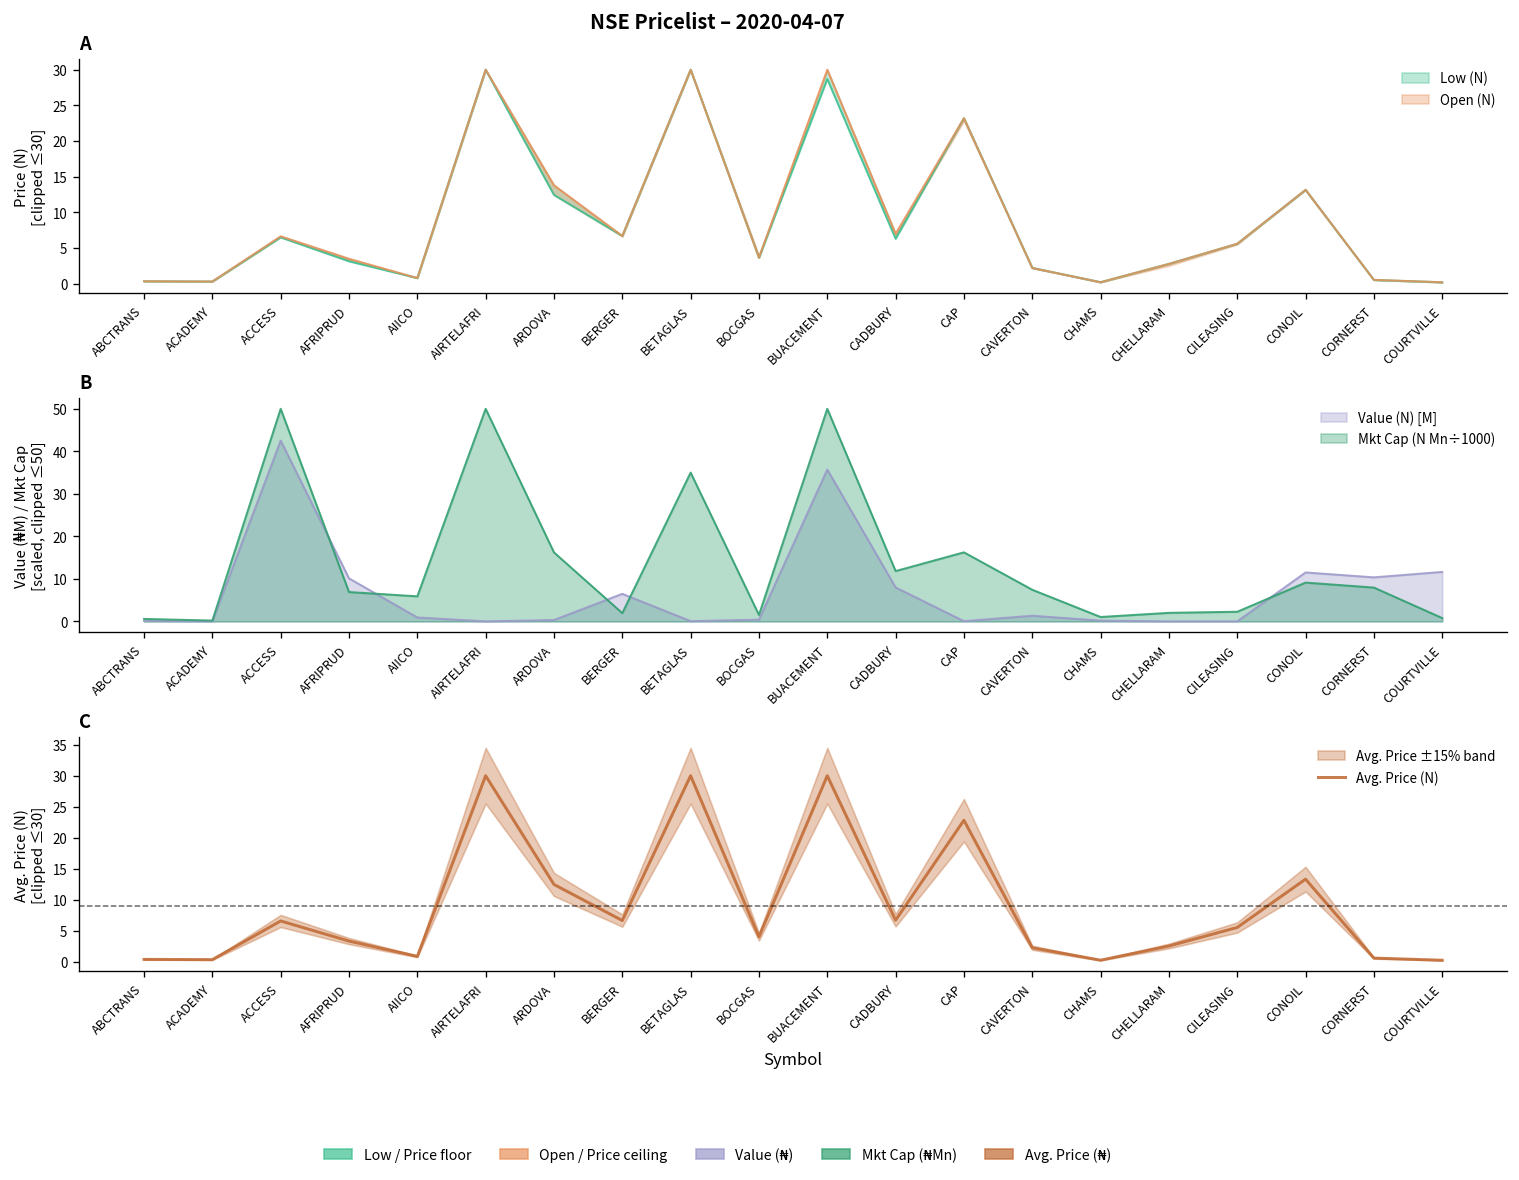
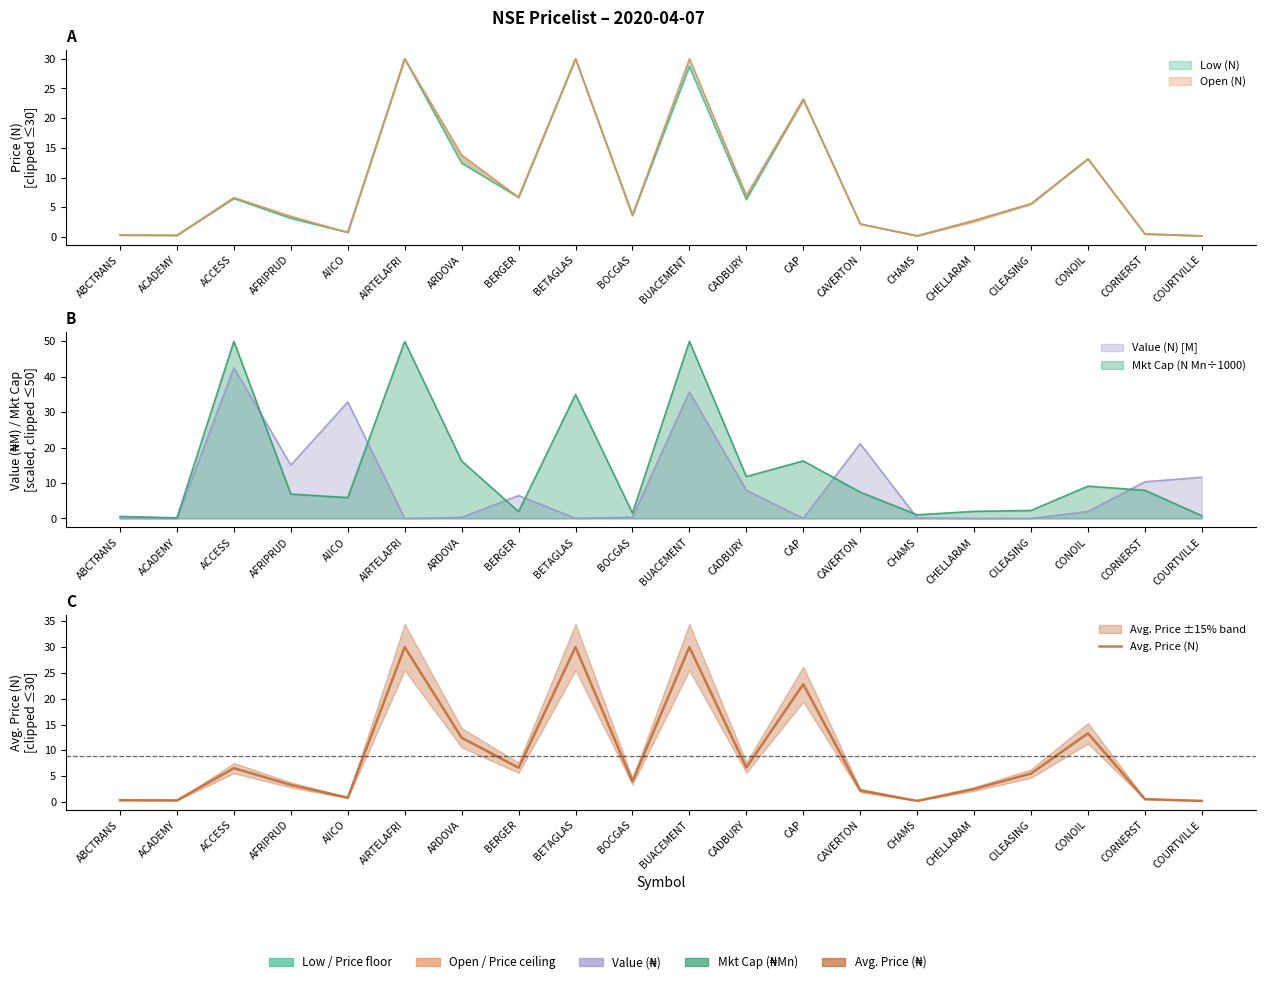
  {
    "B": {
      "Value (N) [M]": {
        "ACCESS": 43,
-       "AFRIPRUD": 10,
-       "AIICO": 1,
+       "AFRIPRUD": 15,
+       "AIICO": 33,
        "AIRTELAFRI": 0,
        "ARDOVA": 0,
        "BERGER": 6,
        "BETAGLAS": 0,
        "BOCGAS": 0,
        "BUACEMENT": 36,
        "CADBURY": 8,
        "CAP": 0,
-       "CAVERTON": 1,
+       "CAVERTON": 21,
        "CHAMS": 0,
        "CHELLARAM": 0,
        "CILEASING": 0,
-       "CONOIL": 12,
+       "CONOIL": 2,
        "CORNERST": 10,
        "COURTVILLE": 12
      },
      "Mkt Cap (N Mn÷1000)": {
        "ACCESS": 50,
        "AFRIPRUD": 7,
        "AIICO": 6,
        "AIRTELAFRI": 50,
        "ARDOVA": 16,
        "BERGER": 2,
        "BETAGLAS": 35,
        "BOCGAS": 2,
        "BUACEMENT": 50,
        "CADBURY": 12,
        "CAP": 16,
        "CAVERTON": 7,
        "CHAMS": 1,
        "CHELLARAM": 2,
        "CILEASING": 2,
        "CONOIL": 9,
        "CORNERST": 8,
        "COURTVILLE": 1
      }
    }
  }
